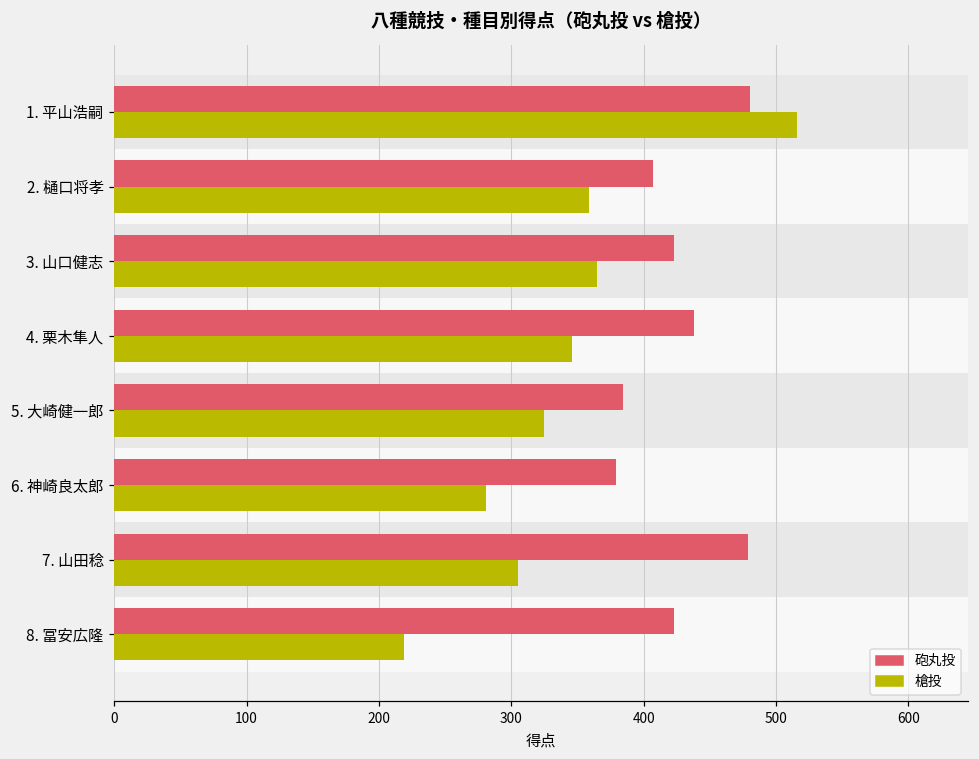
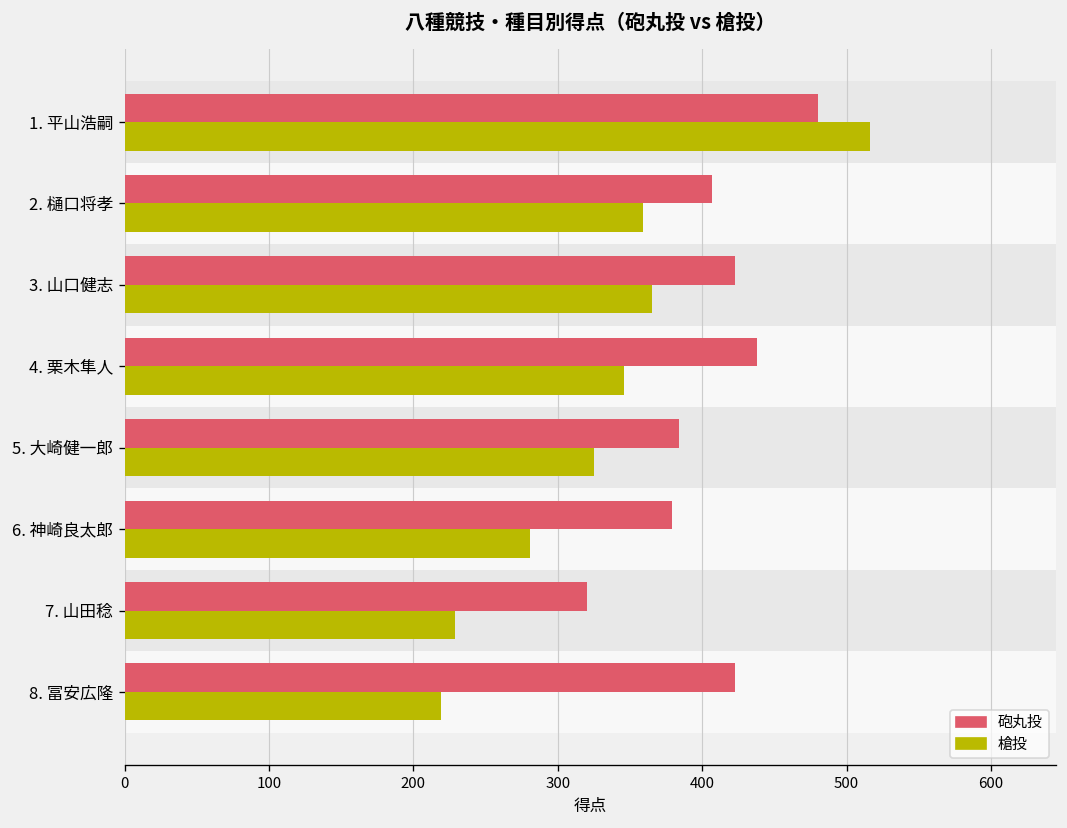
  {
    "砲丸投": {
      "1. 平山浩嗣": 480,
      "2. 樋口将孝": 407,
      "3. 山口健志": 423,
      "4. 栗木隼人": 438,
      "5. 大崎健一郎": 384,
      "6. 神崎良太郎": 379,
-     "7. 山田稔": 479,
+     "7. 山田稔": 320,
      "8. 冨安広隆": 423
    },
    "槍投": {
      "1. 平山浩嗣": 516,
      "2. 樋口将孝": 359,
      "3. 山口健志": 365,
      "4. 栗木隼人": 346,
      "5. 大崎健一郎": 325,
      "6. 神崎良太郎": 281,
-     "7. 山田稔": 305,
+     "7. 山田稔": 229,
      "8. 冨安広隆": 219
    }
  }
